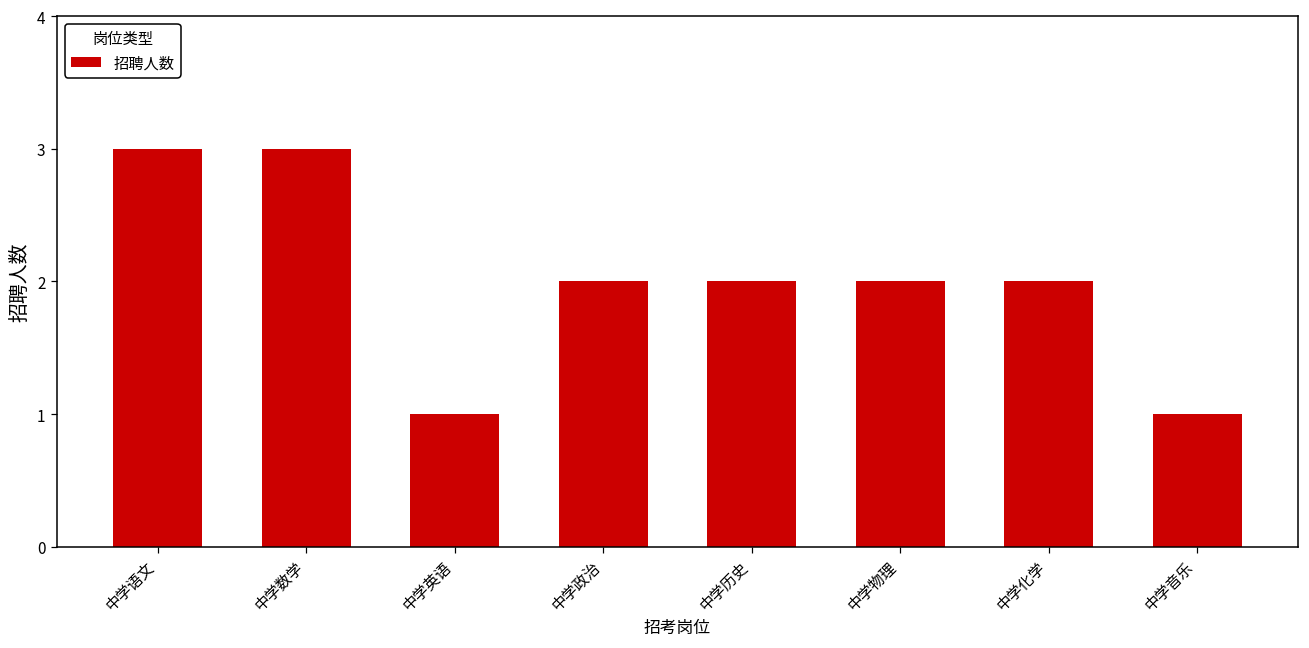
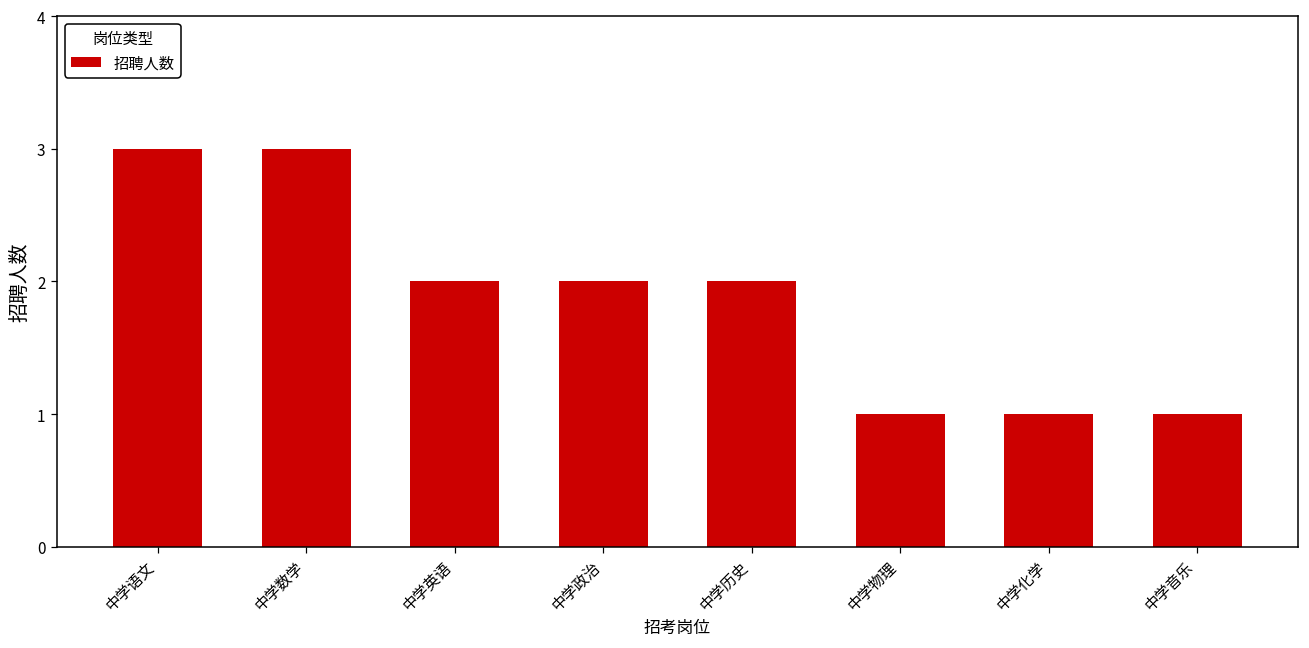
  {
    "中学语文": 3,
    "中学数学": 3,
-   "中学英语": 1,
+   "中学英语": 2,
    "中学政治": 2,
    "中学历史": 2,
-   "中学物理": 2,
-   "中学化学": 2,
+   "中学物理": 1,
+   "中学化学": 1,
    "中学音乐": 1
  }
